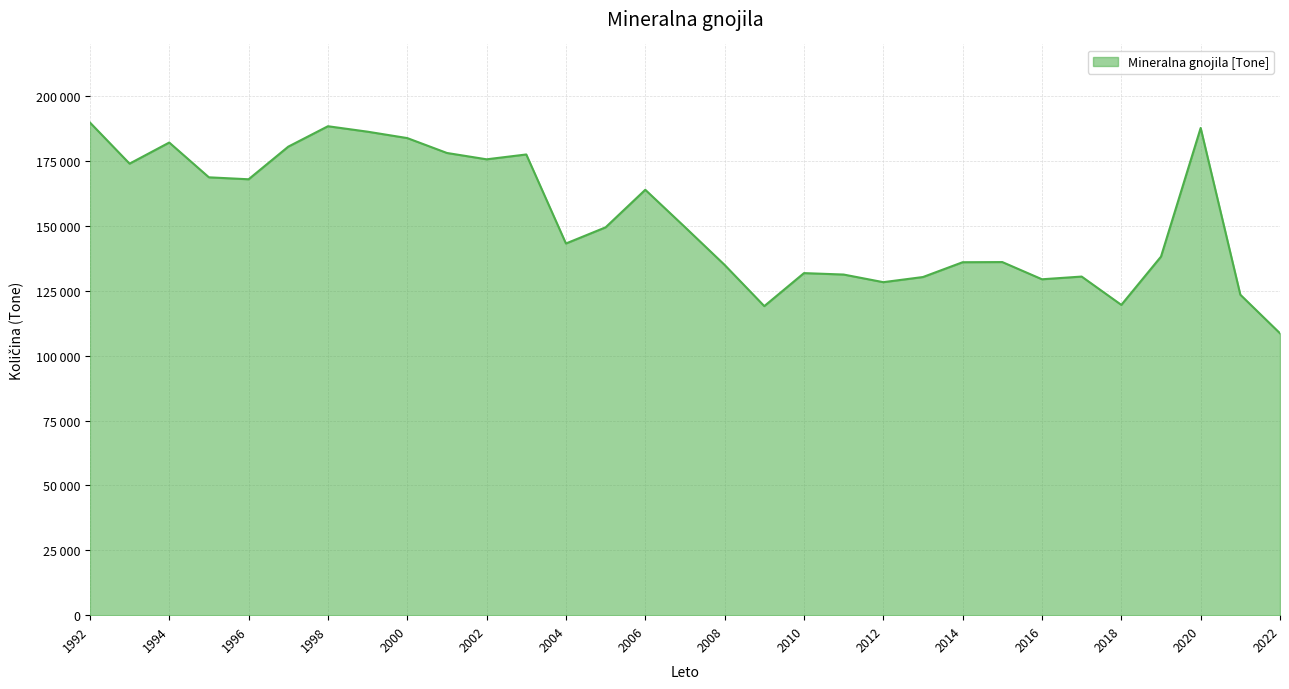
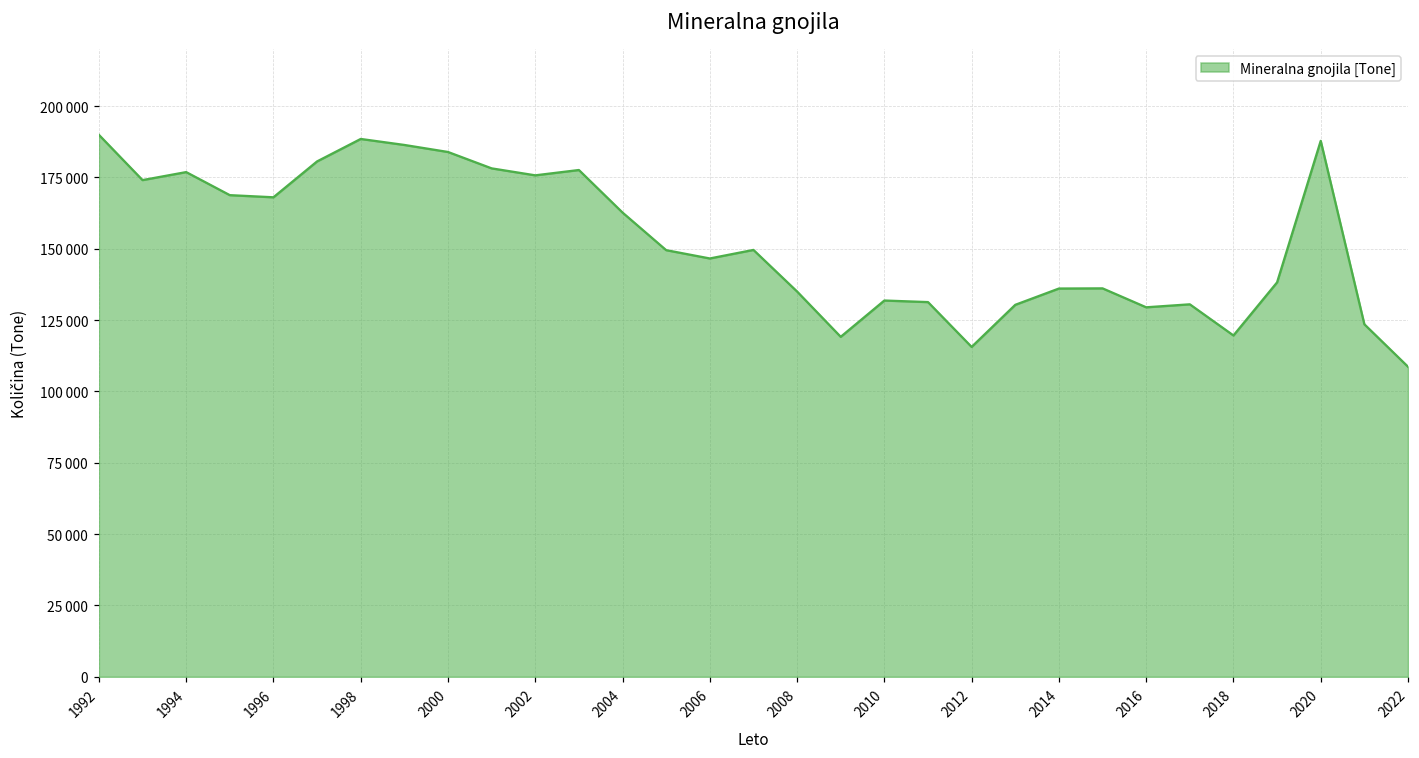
  {
    "1992": 190000,
-   "1994": 182000,
+   "1994": 177000,
    "1996": 168000,
    "1998": 188000,
    "2000": 184000,
    "2002": 176000,
-   "2004": 143000,
-   "2006": 164000,
+   "2004": 163000,
+   "2006": 147000,
    "2008": 135000,
    "2010": 132000,
-   "2012": 128000,
+   "2012": 116000,
    "2014": 136000,
    "2016": 129000,
    "2018": 120000,
    "2020": 188000,
    "2022": 109000
  }
